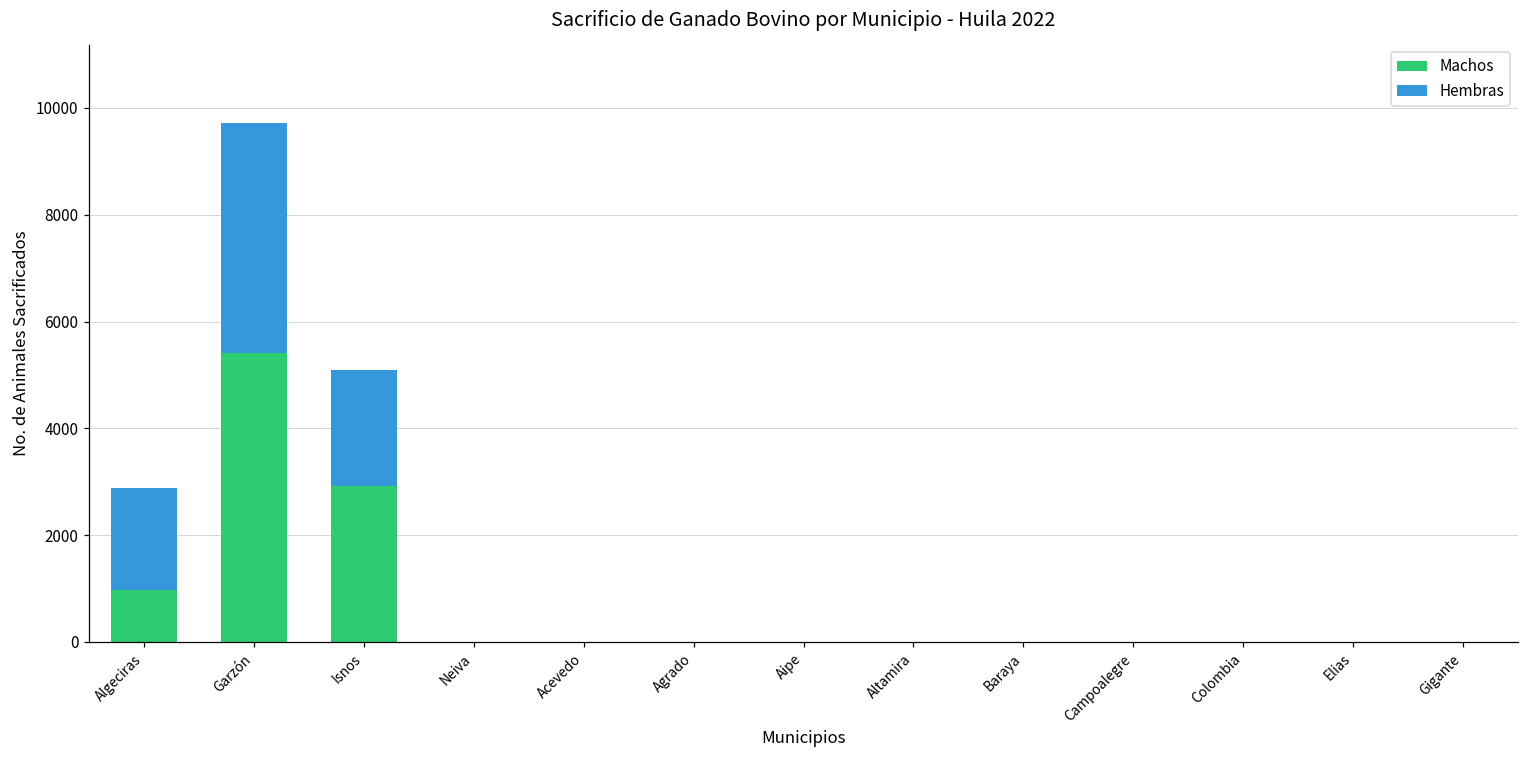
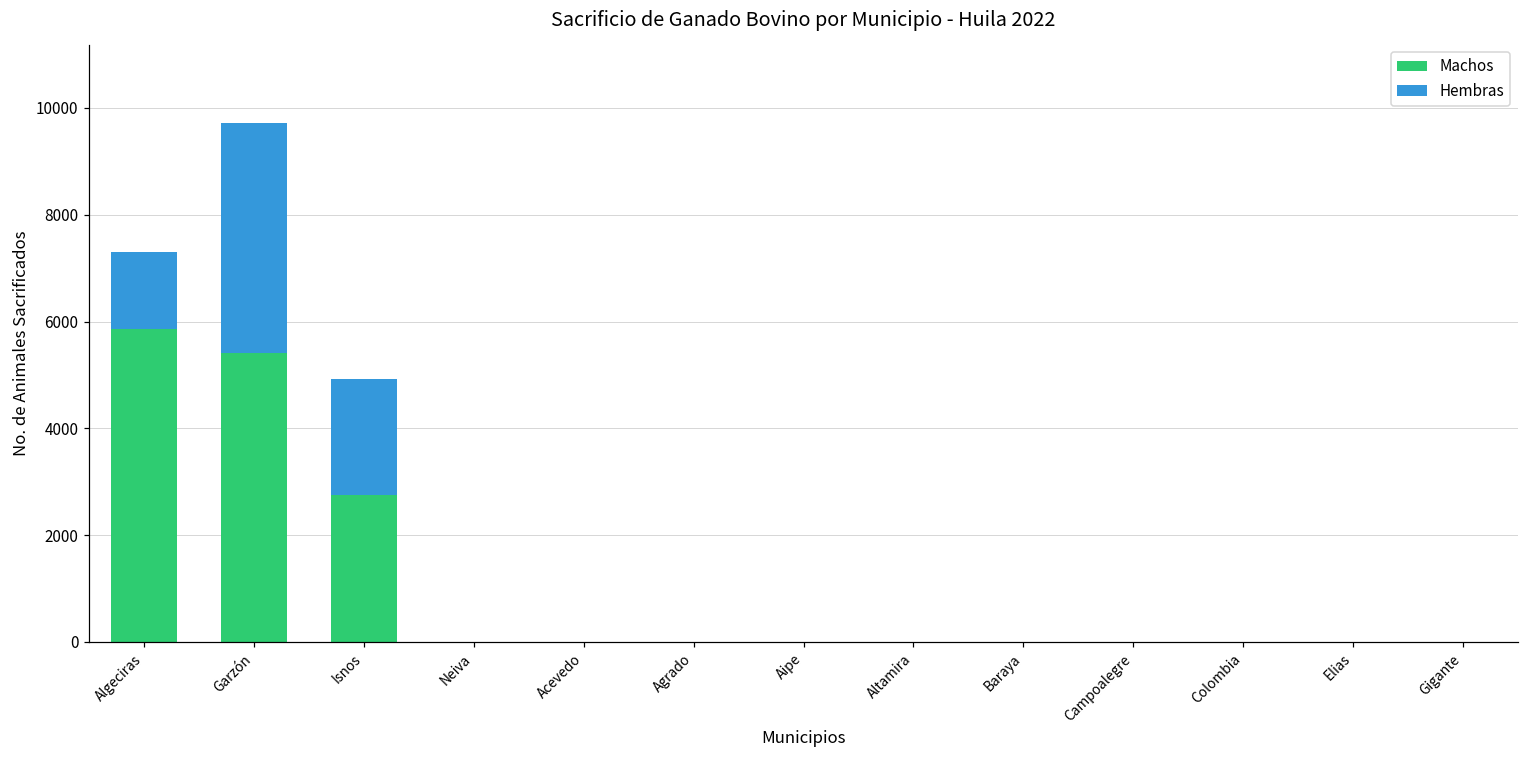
  {
    "Machos": {
-     "Algeciras": 1000,
+     "Algeciras": 5900,
      "Garzón": 5400,
-     "Isnos": 2900,
+     "Isnos": 2700,
      "Neiva": 0,
      "Acevedo": 0,
      "Agrado": 0,
      "Aipe": 0,
      "Altamira": 0,
      "Baraya": 0,
      "Campoalegre": 0,
      "Colombia": 0,
      "Elias": 0,
      "Gigante": 0
    },
    "Hembras": {
-     "Algeciras": 1900,
+     "Algeciras": 1400,
      "Garzón": 4300,
      "Isnos": 2200,
      "Neiva": 0,
      "Acevedo": 0,
      "Agrado": 0,
      "Aipe": 0,
      "Altamira": 0,
      "Baraya": 0,
      "Campoalegre": 0,
      "Colombia": 0,
      "Elias": 0,
      "Gigante": 0
    }
  }
